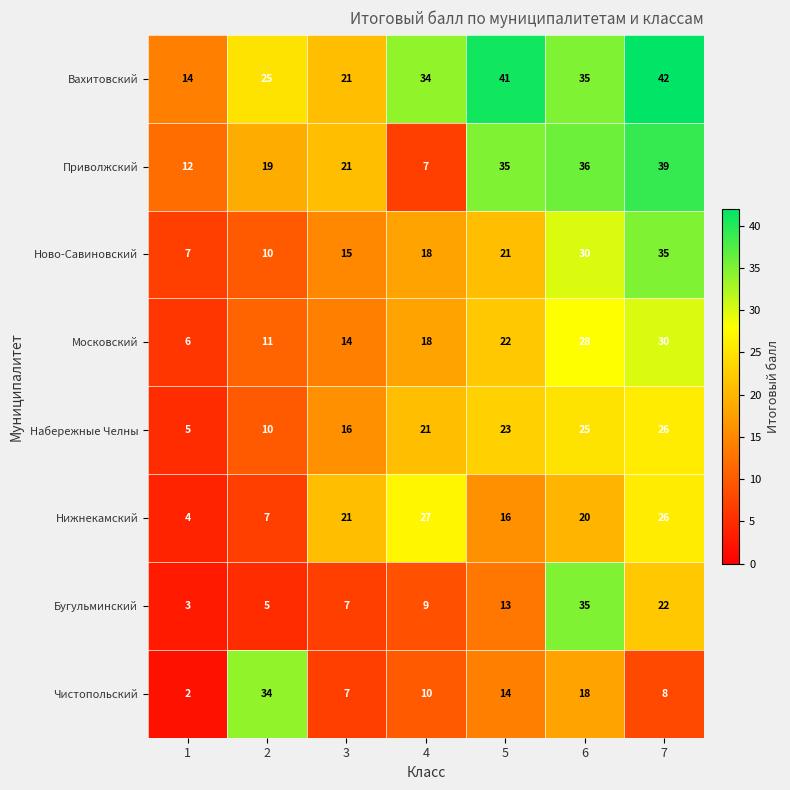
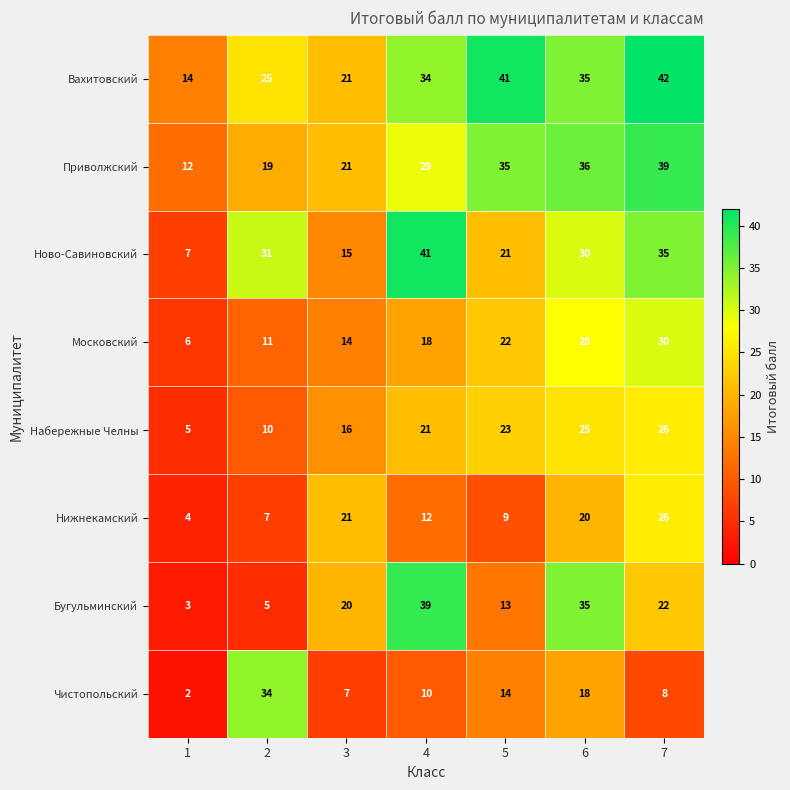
  {
    "Вахитовский": {
      "1": 14,
      "2": 25,
      "3": 21,
      "4": 34,
      "5": 41,
      "6": 35,
      "7": 42
    },
    "Приволжский": {
      "1": 12,
      "2": 19,
      "3": 21,
-     "4": 7,
+     "4": 29,
      "5": 35,
      "6": 36,
      "7": 39
    },
    "Ново-Савиновский": {
      "1": 7,
-     "2": 10,
+     "2": 31,
      "3": 15,
-     "4": 18,
+     "4": 41,
      "5": 21,
      "6": 30,
      "7": 35
    },
    "Московский": {
      "1": 6,
      "2": 11,
      "3": 14,
      "4": 18,
      "5": 22,
      "6": 28,
      "7": 30
    },
    "Набережные Челны": {
      "1": 5,
      "2": 10,
      "3": 16,
      "4": 21,
      "5": 23,
      "6": 25,
      "7": 26
    },
    "Нижнекамский": {
      "1": 4,
      "2": 7,
      "3": 21,
-     "4": 27,
-     "5": 16,
+     "4": 12,
+     "5": 9,
      "6": 20,
      "7": 26
    },
    "Бугульминский": {
      "1": 3,
      "2": 5,
-     "3": 7,
-     "4": 9,
+     "3": 20,
+     "4": 39,
      "5": 13,
      "6": 35,
      "7": 22
    },
    "Чистопольский": {
      "1": 2,
      "2": 34,
      "3": 7,
      "4": 10,
      "5": 14,
      "6": 18,
      "7": 8
    }
  }
